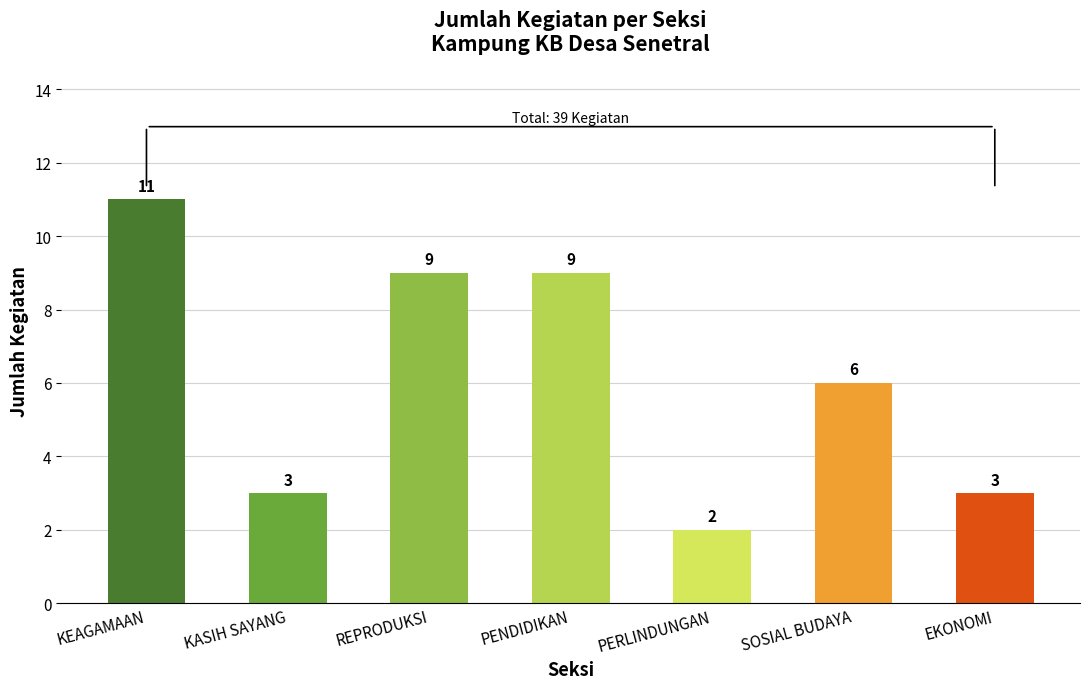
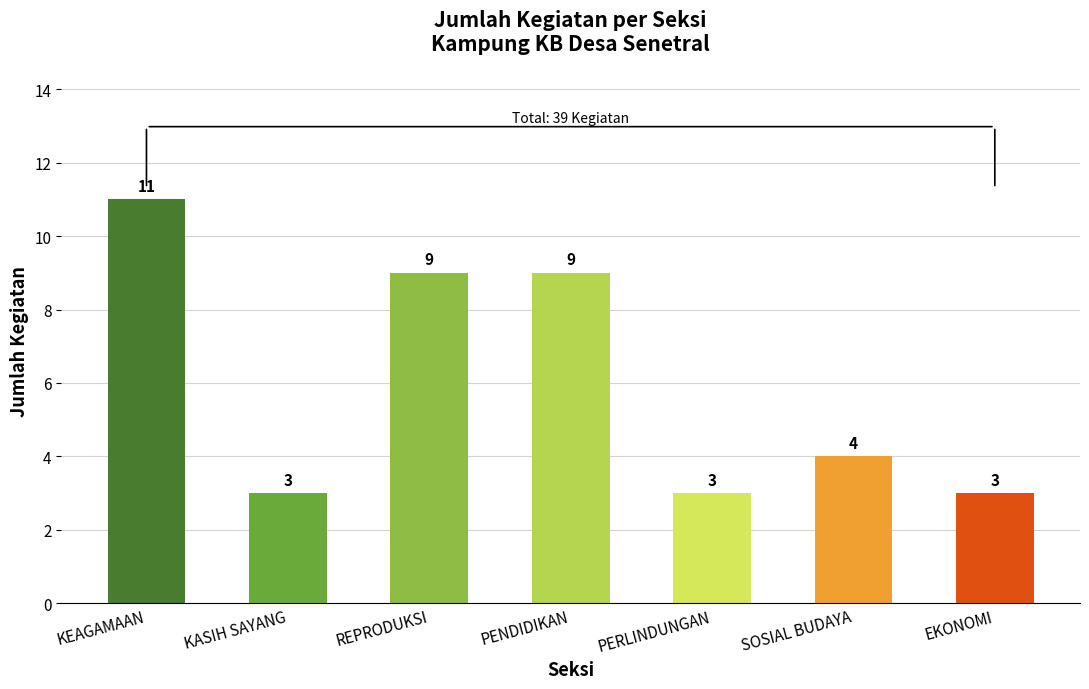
  {
    "KEAGAMAAN": 11,
    "KASIH SAYANG": 3,
    "REPRODUKSI": 9,
    "PENDIDIKAN": 9,
-   "PERLINDUNGAN": 2,
-   "SOSIAL BUDAYA": 6,
+   "PERLINDUNGAN": 3,
+   "SOSIAL BUDAYA": 4,
    "EKONOMI": 3
  }
